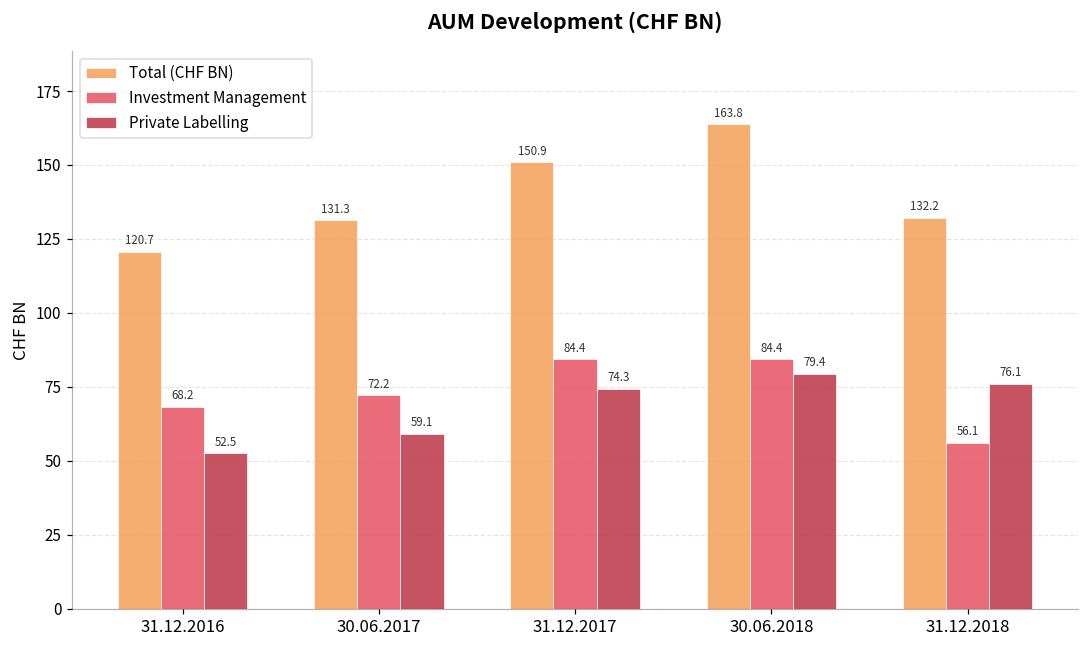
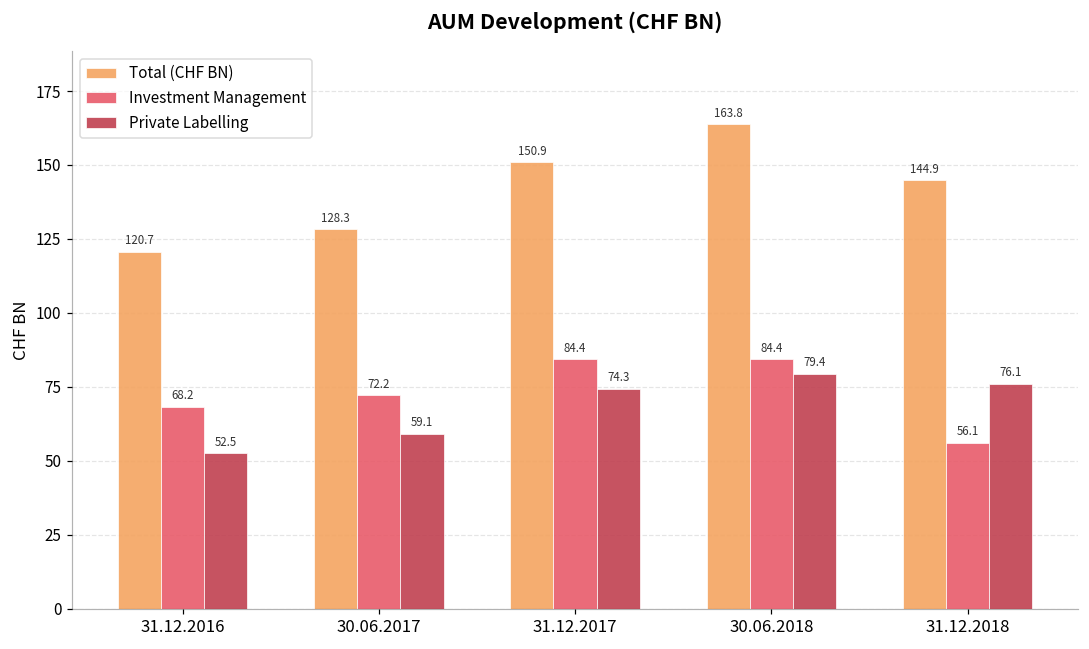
  {
    "Total (CHF BN)": {
      "31.12.2016": 120.7,
-     "30.06.2017": 131.3,
+     "30.06.2017": 128.3,
      "31.12.2017": 150.9,
      "30.06.2018": 163.8,
-     "31.12.2018": 132.2
+     "31.12.2018": 144.9
    }
  }
